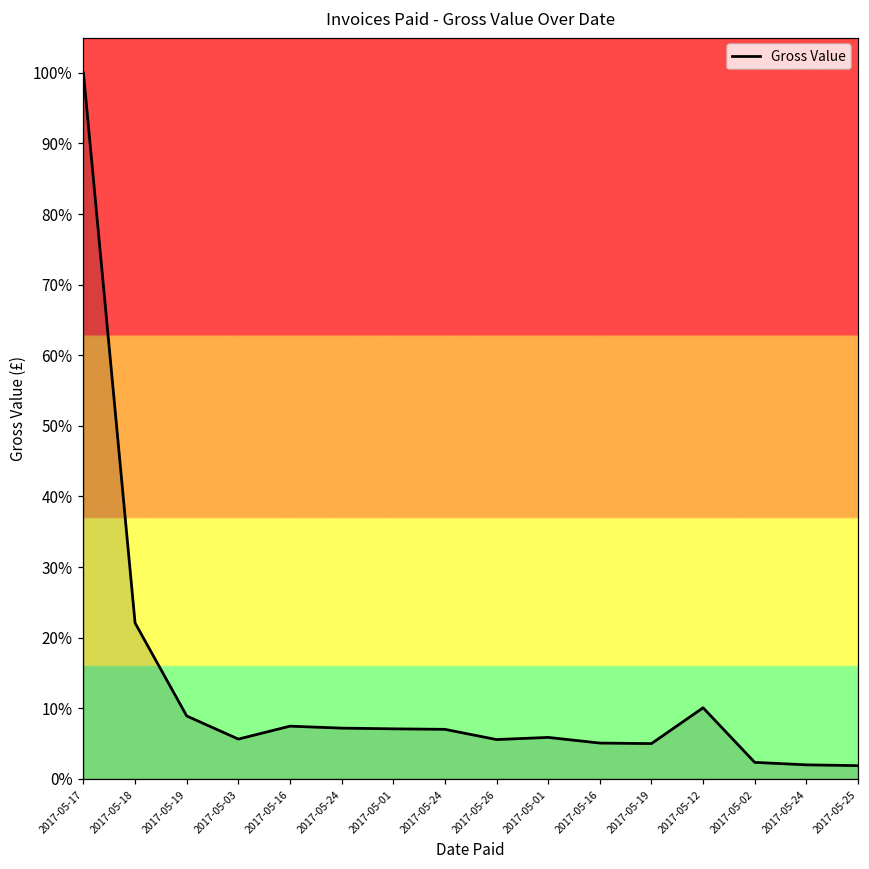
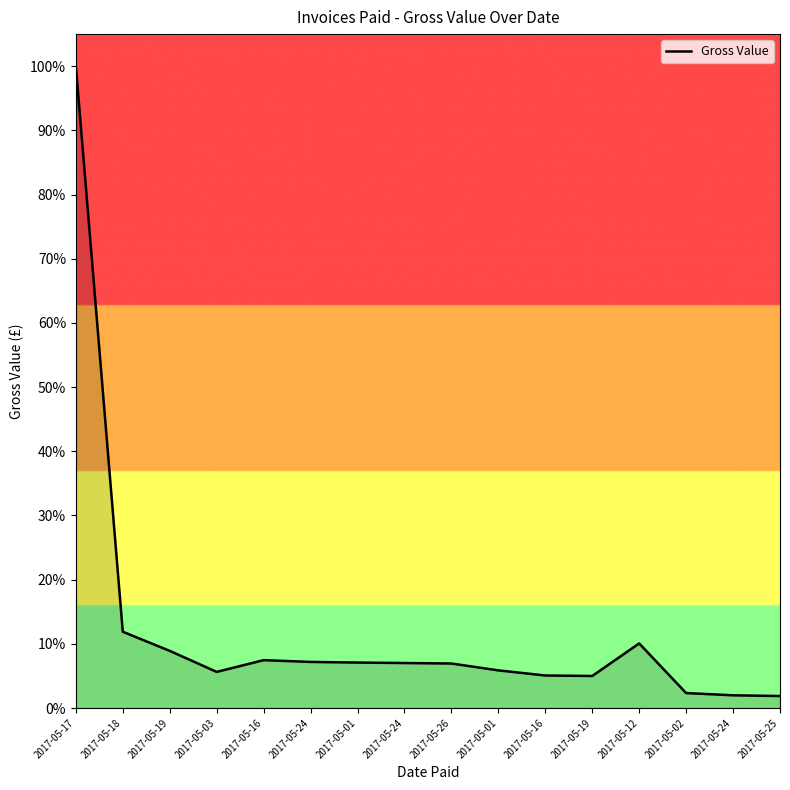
  {
    "2017-05-17": "100%",
-   "2017-05-18": "22%",
+   "2017-05-18": "12%",
    "2017-05-03": "6%",
-   "2017-05-26": "6%",
+   "2017-05-26": "7%",
    "2017-05-12": "10%",
    "2017-05-02": "2%",
    "2017-05-25": "2%"
  }
